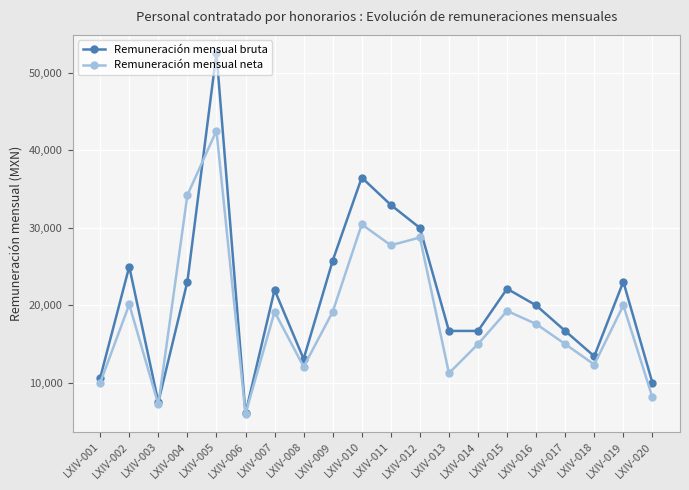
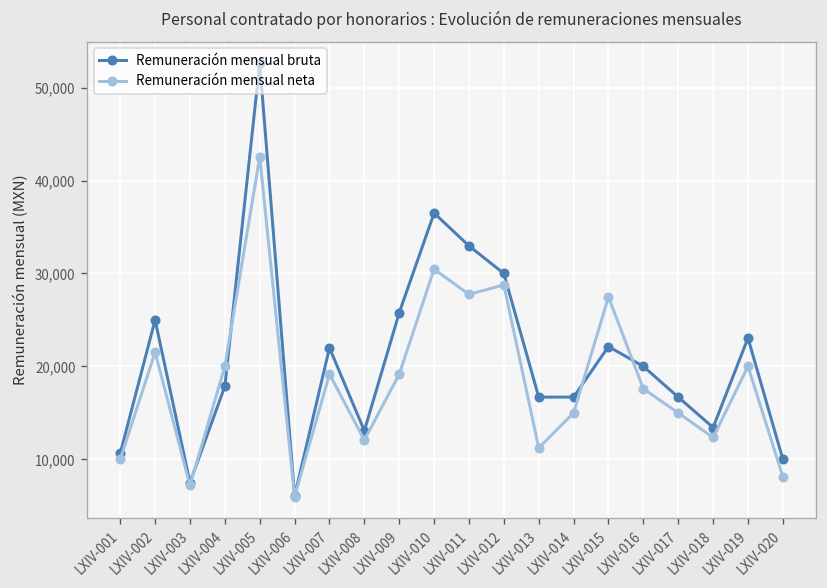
  {
    "Remuneración mensual bruta": {
      "LXIV-001": "11,000",
      "LXIV-002": "25,000",
-     "LXIV-004": "23,000",
+     "LXIV-004": "18,000",
      "LXIV-007": "22,000",
      "LXIV-008": "13,000",
      "LXIV-009": "26,000",
      "LXIV-010": "37,000",
      "LXIV-011": "33,000",
      "LXIV-012": "30,000",
      "LXIV-013": "17,000",
      "LXIV-014": "17,000",
      "LXIV-015": "22,000",
      "LXIV-016": "20,000",
      "LXIV-017": "17,000",
      "LXIV-018": "13,000",
      "LXIV-019": "23,000",
      "LXIV-020": "10,000"
    },
    "Remuneración mensual neta": {
      "LXIV-001": "10,000",
-     "LXIV-002": "20,000",
-     "LXIV-004": "34,000",
+     "LXIV-002": "22,000",
+     "LXIV-004": "20,000",
      "LXIV-005": "43,000",
      "LXIV-007": "19,000",
      "LXIV-008": "12,000",
      "LXIV-009": "19,000",
      "LXIV-010": "30,000",
      "LXIV-011": "28,000",
      "LXIV-012": "29,000",
      "LXIV-013": "11,000",
      "LXIV-014": "15,000",
-     "LXIV-015": "19,000",
+     "LXIV-015": "27,000",
      "LXIV-016": "18,000",
      "LXIV-017": "15,000",
      "LXIV-018": "12,000",
      "LXIV-019": "20,000",
      "LXIV-020": "8,000"
    }
  }
